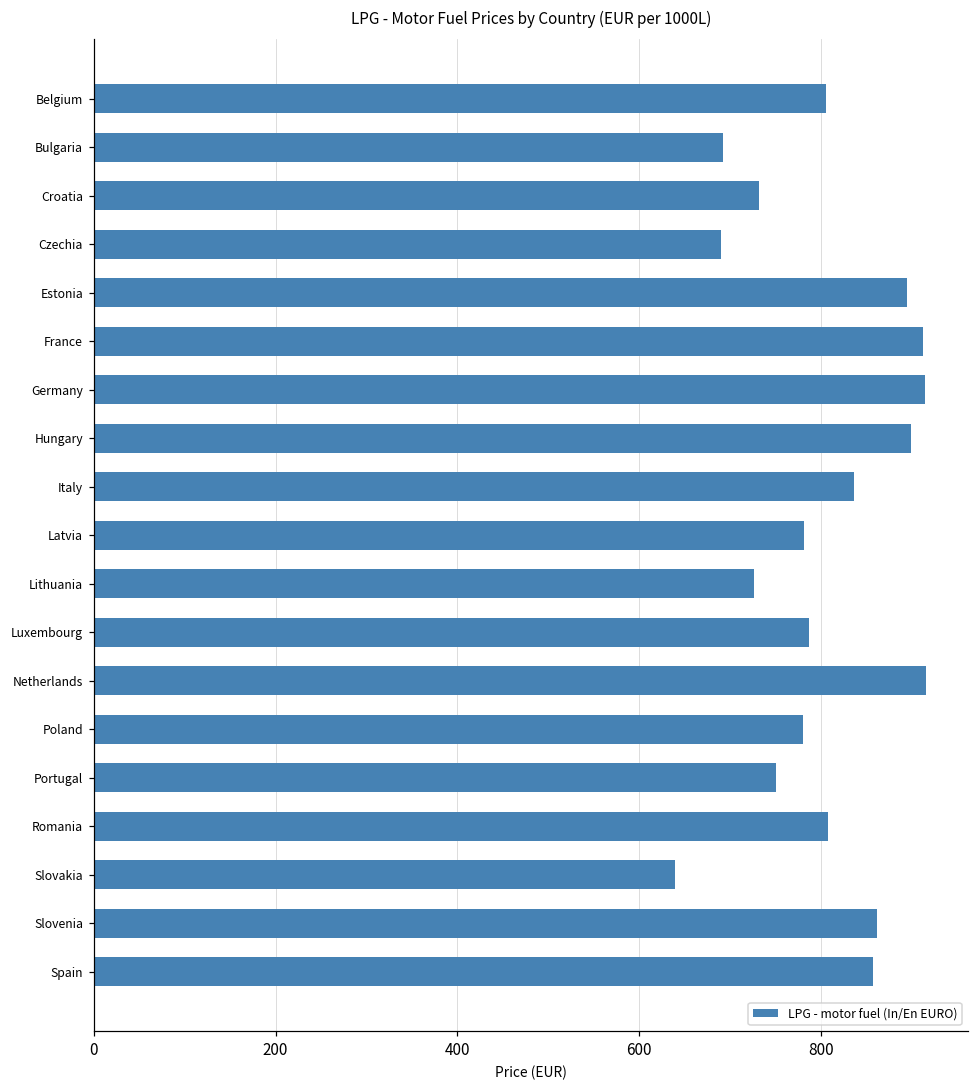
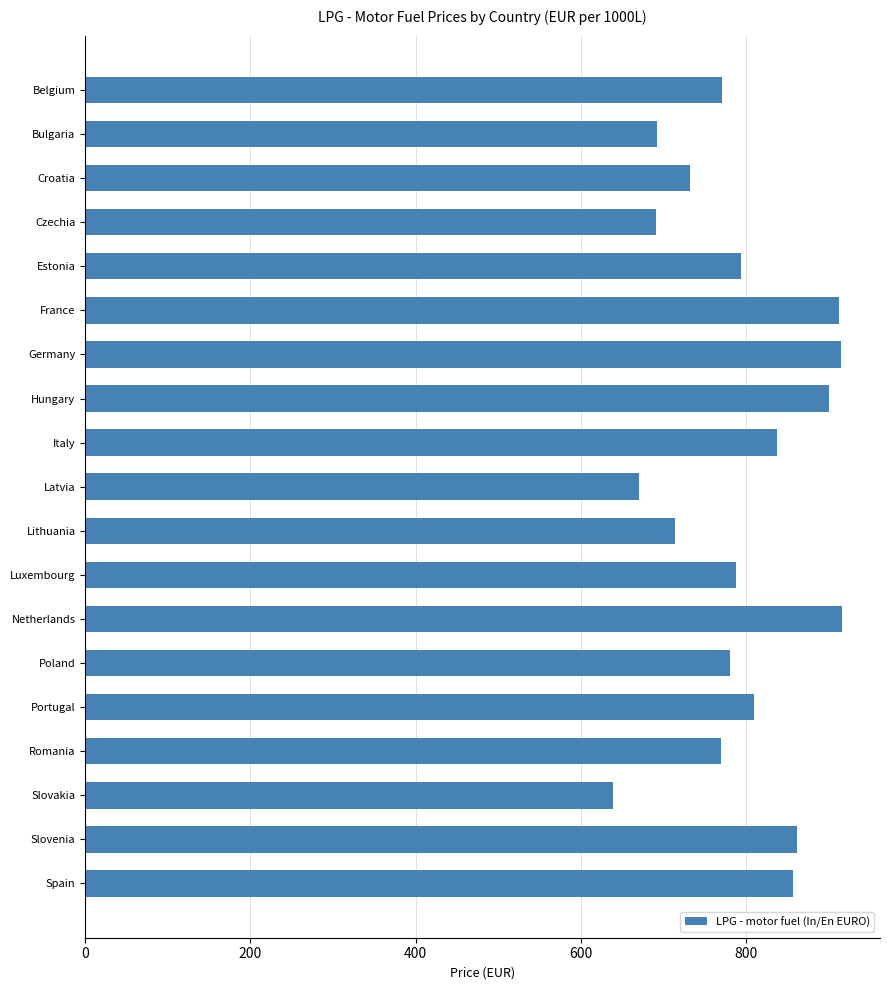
  {
-   "Belgium": 810,
+   "Belgium": 770,
    "Bulgaria": 690,
    "Croatia": 730,
    "Czechia": 690,
-   "Estonia": 900,
+   "Estonia": 790,
    "France": 910,
    "Germany": 920,
    "Hungary": 900,
    "Italy": 840,
-   "Latvia": 780,
-   "Lithuania": 730,
+   "Latvia": 670,
+   "Lithuania": 710,
    "Luxembourg": 790,
    "Netherlands": 920,
    "Poland": 780,
-   "Portugal": 750,
-   "Romania": 810,
+   "Portugal": 810,
+   "Romania": 770,
    "Slovakia": 640,
    "Slovenia": 860,
    "Spain": 860
  }
